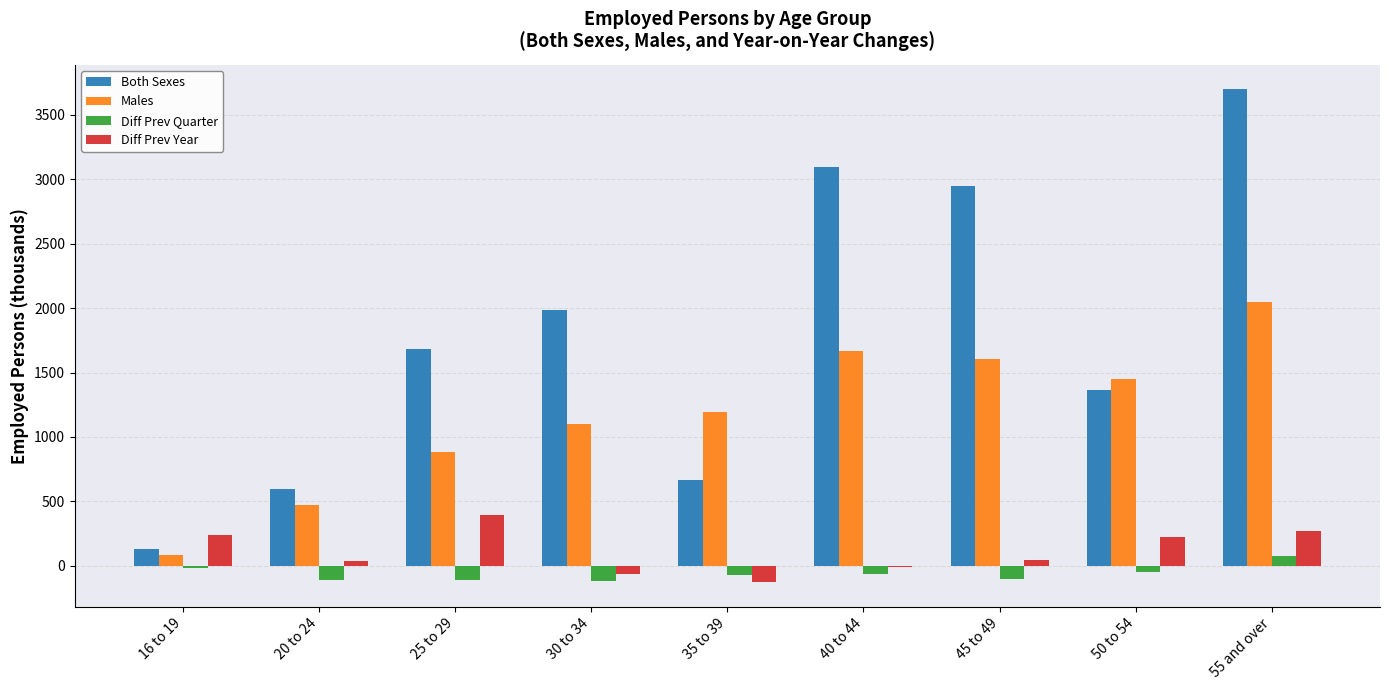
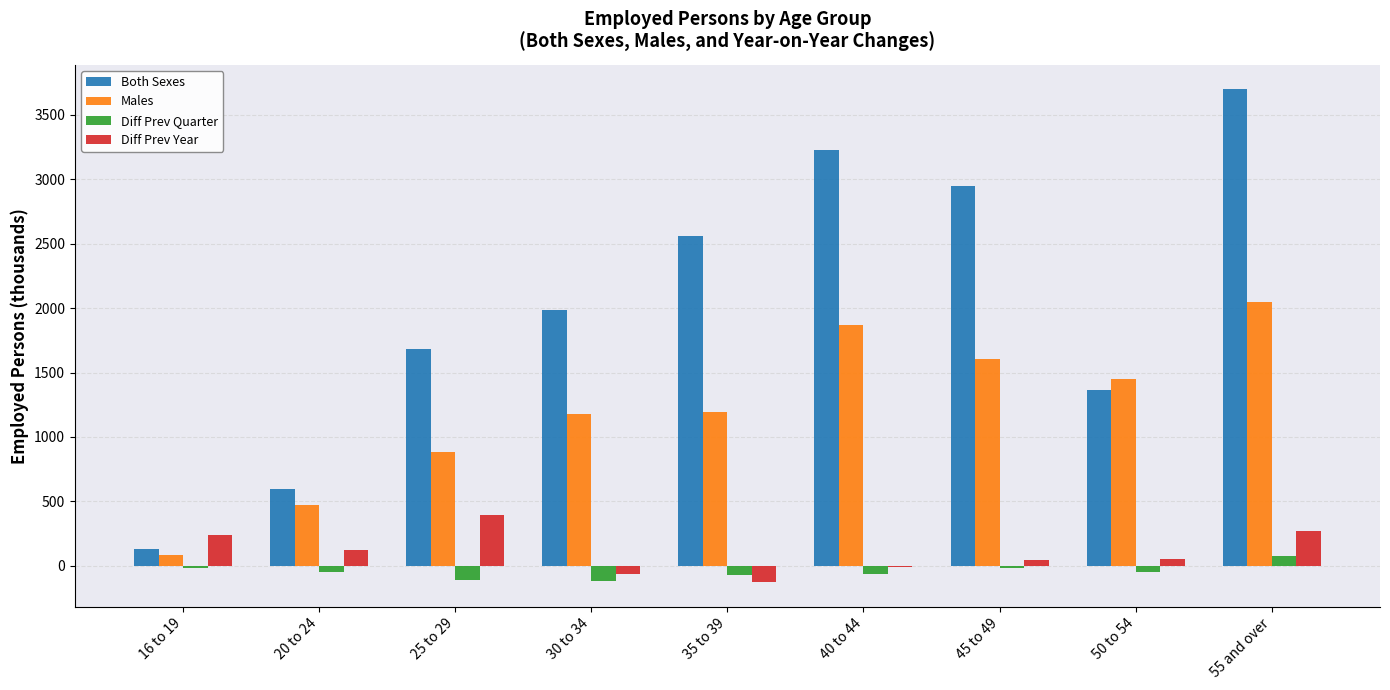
  {
    "Both Sexes": {
      "16 to 19": 130,
      "20 to 24": 600,
      "25 to 29": 1680,
      "30 to 34": 1990,
-     "35 to 39": 660,
-     "40 to 44": 3100,
+     "35 to 39": 2560,
+     "40 to 44": 3230,
      "45 to 49": 2950,
      "50 to 54": 1360,
      "55 and over": 3700
    },
    "Males": {
      "16 to 19": 80,
      "20 to 24": 470,
      "25 to 29": 880,
-     "30 to 34": 1100,
+     "30 to 34": 1180,
      "35 to 39": 1190,
-     "40 to 44": 1670,
+     "40 to 44": 1870,
      "45 to 49": 1600,
      "50 to 54": 1450,
      "55 and over": 2040
    },
    "Diff Prev Quarter": {
-     "20 to 24": -110,
+     "20 to 24": -50,
      "25 to 29": -110,
      "30 to 34": -120,
      "35 to 39": -70,
      "40 to 44": -70,
-     "45 to 49": -100,
+     "45 to 49": -20,
      "50 to 54": -50,
      "55 and over": 70
    },
    "Diff Prev Year": {
      "16 to 19": 240,
-     "20 to 24": 40,
+     "20 to 24": 120,
      "25 to 29": 400,
      "30 to 34": -70,
      "35 to 39": -130,
      "45 to 49": 50,
-     "50 to 54": 220,
+     "50 to 54": 50,
      "55 and over": 270
    }
  }
